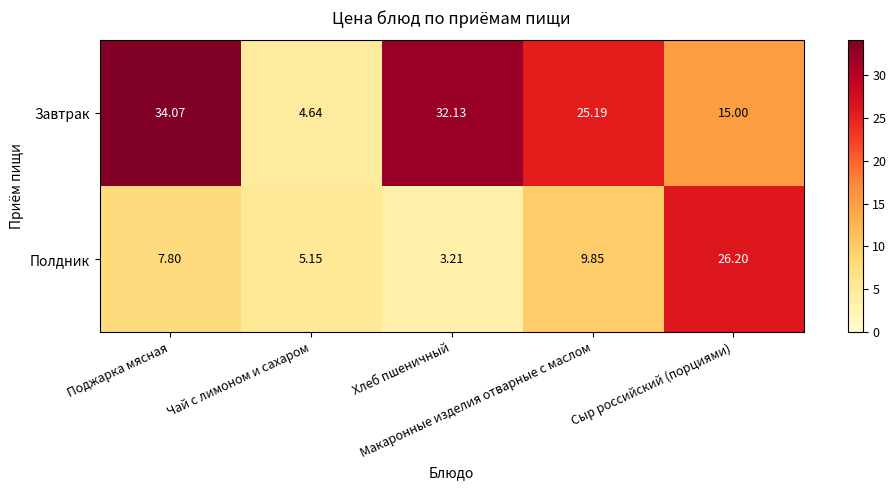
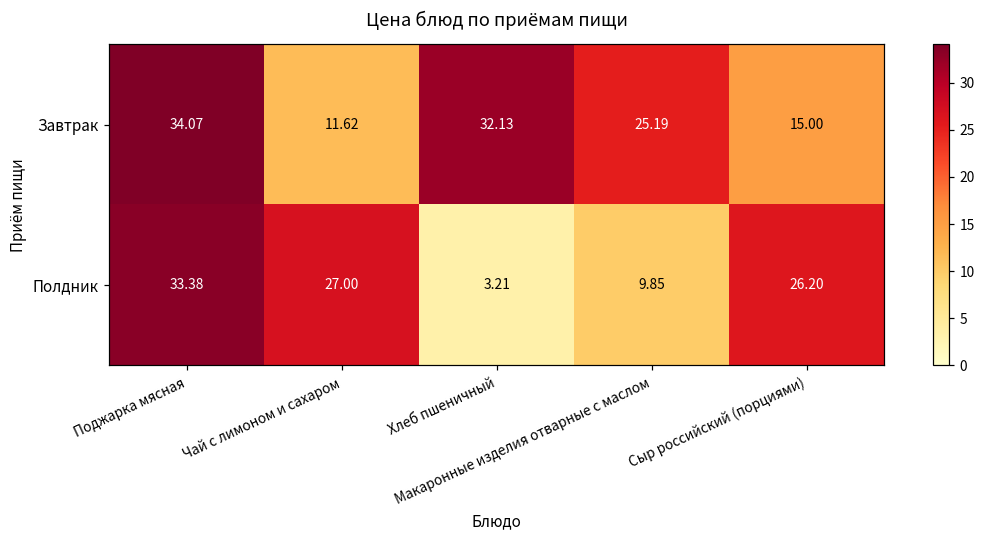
  {
    "Завтрак": {
      "Поджарка мясная": 34.07,
-     "Чай с лимоном и сахаром": 4.64,
+     "Чай с лимоном и сахаром": 11.62,
      "Хлеб пшеничный": 32.13,
      "Макаронные изделия отварные с маслом": 25.19,
      "Сыр российский (порциями)": 15.00
    },
    "Полдник": {
-     "Поджарка мясная": 7.80,
-     "Чай с лимоном и сахаром": 5.15,
+     "Поджарка мясная": 33.38,
+     "Чай с лимоном и сахаром": 27.00,
      "Хлеб пшеничный": 3.21,
      "Макаронные изделия отварные с маслом": 9.85,
      "Сыр российский (порциями)": 26.20
    }
  }
